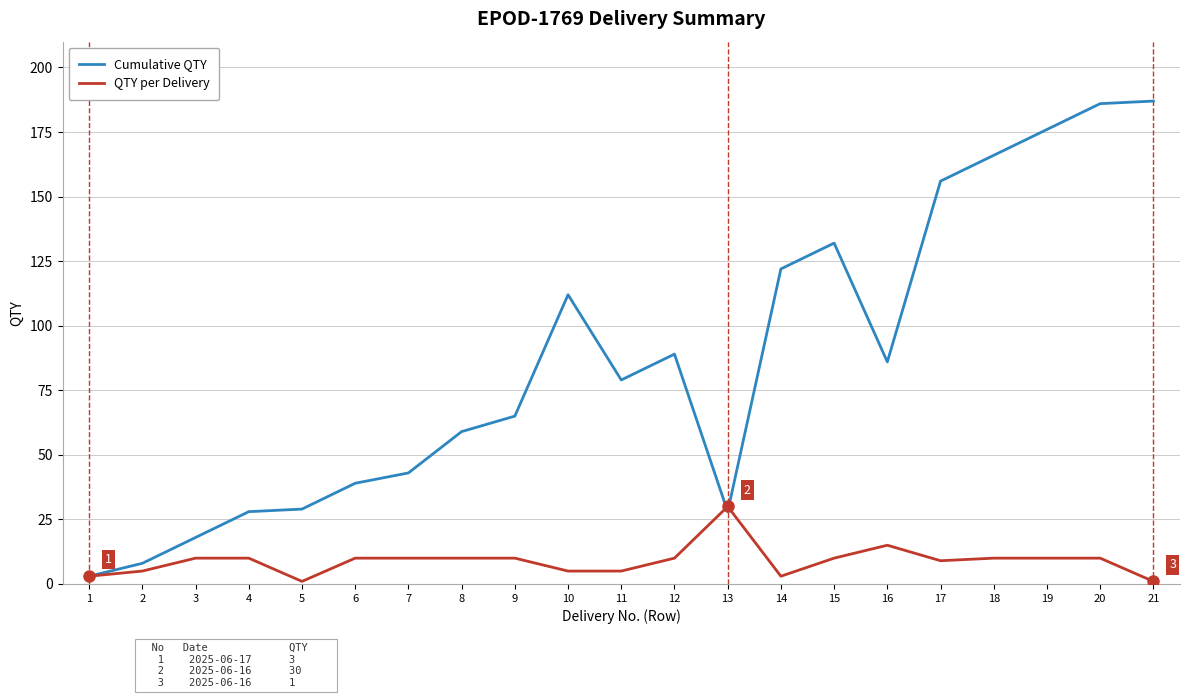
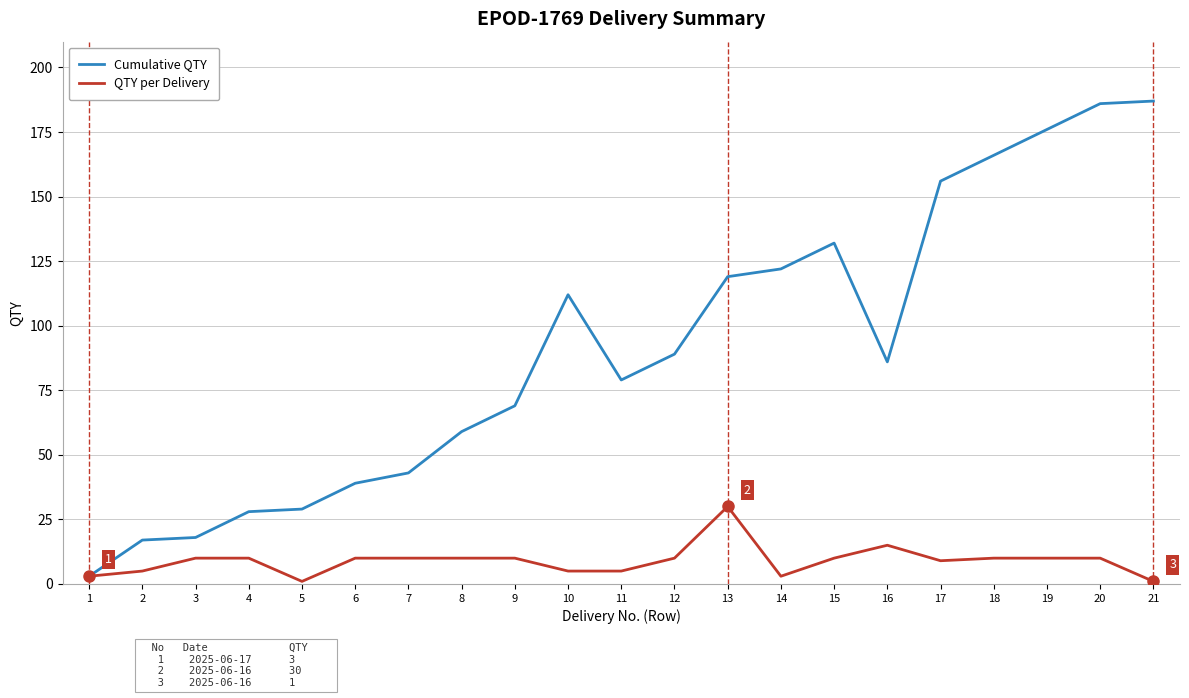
  {
    "Cumulative QTY": {
-     "2": 8,
+     "2": 17,
      "3": 18,
      "4": 28,
      "5": 29,
      "6": 39,
      "7": 43,
      "8": 59,
-     "9": 65,
+     "9": 69,
      "10": 112,
      "11": 79,
      "12": 89,
-     "13": 28,
+     "13": 119,
      "14": 122,
      "15": 132,
      "16": 86,
      "17": 156,
      "18": 166,
      "19": 176,
      "20": 186,
      "21": 187
    }
  }
